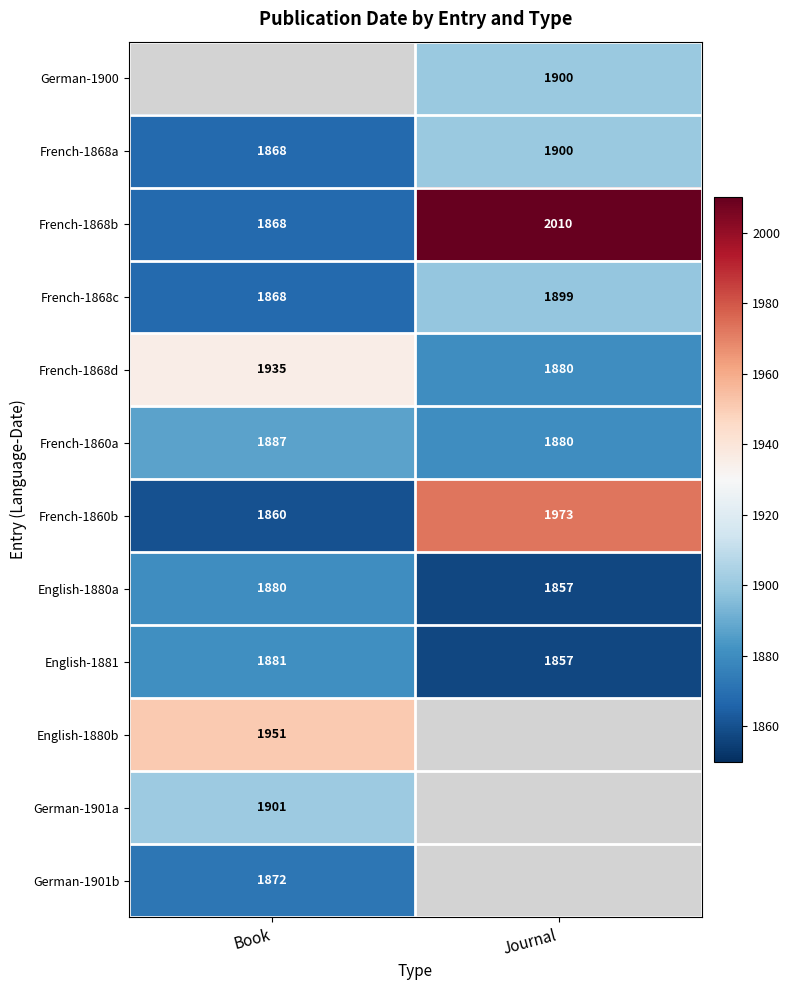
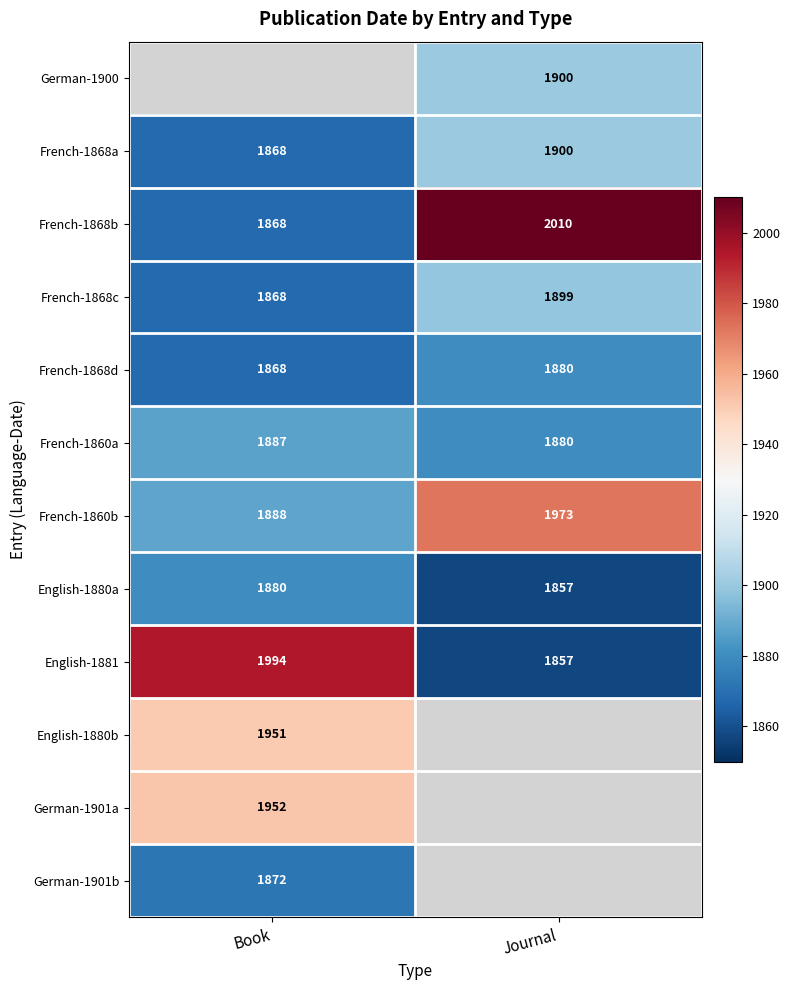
  {
    "German-1900": {
      "Journal": 1900
    },
    "French-1868a": {
      "Book": 1868,
      "Journal": 1900
    },
    "French-1868b": {
      "Book": 1868,
      "Journal": 2010
    },
    "French-1868c": {
      "Book": 1868,
      "Journal": 1899
    },
    "French-1868d": {
-     "Book": 1935,
+     "Book": 1868,
      "Journal": 1880
    },
    "French-1860a": {
      "Book": 1887,
      "Journal": 1880
    },
    "French-1860b": {
-     "Book": 1860,
+     "Book": 1888,
      "Journal": 1973
    },
    "English-1880a": {
      "Book": 1880,
      "Journal": 1857
    },
    "English-1881": {
-     "Book": 1881,
+     "Book": 1994,
      "Journal": 1857
    },
    "English-1880b": {
      "Book": 1951
    },
    "German-1901a": {
-     "Book": 1901
+     "Book": 1952
    },
    "German-1901b": {
      "Book": 1872
    }
  }
